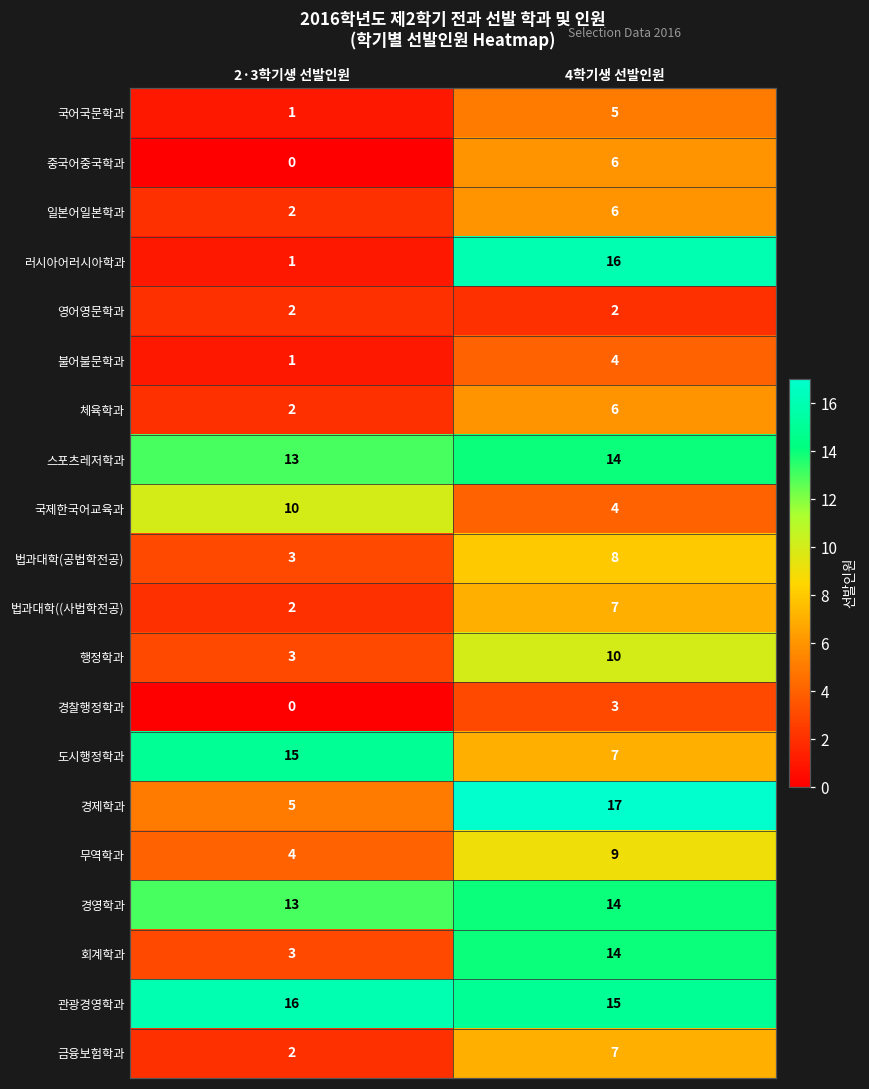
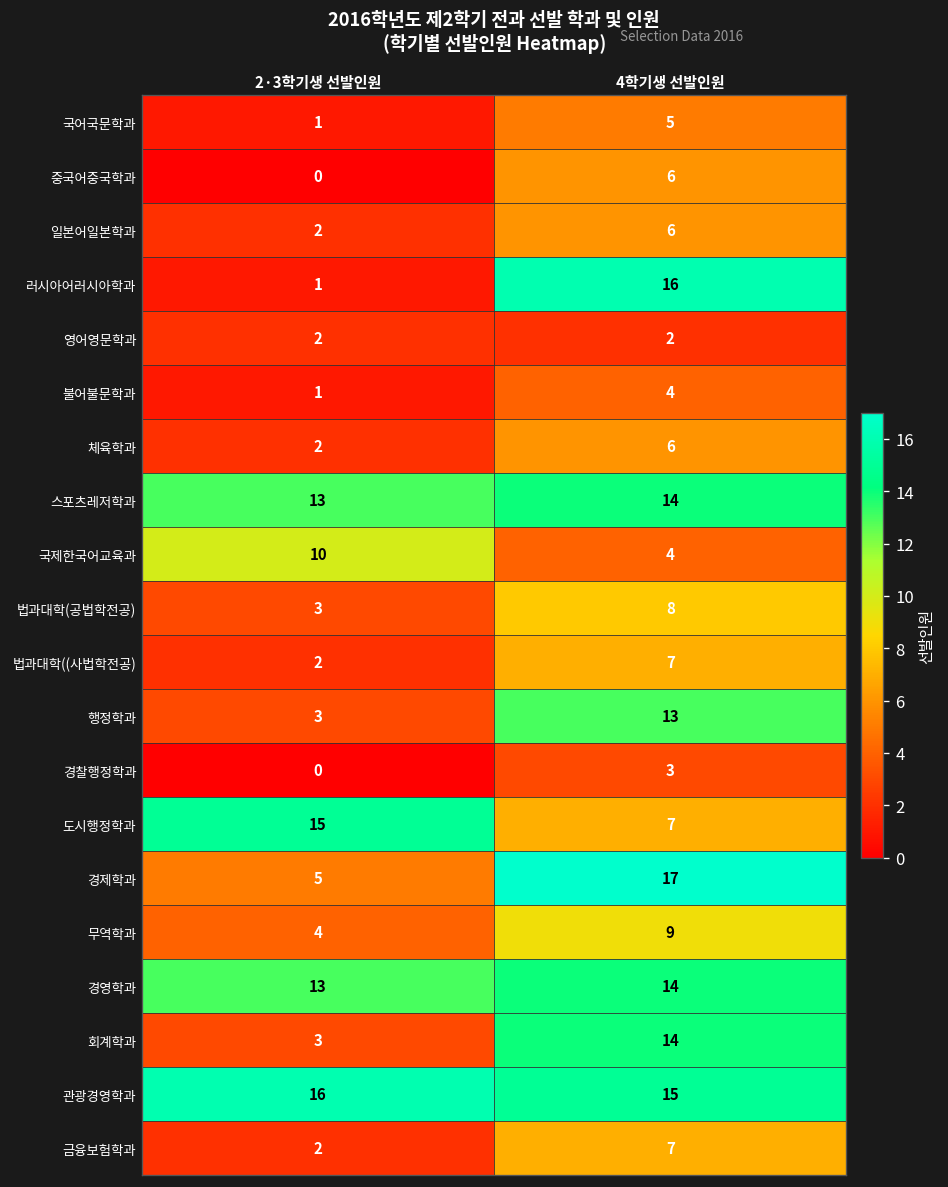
  {
    "국어국문학과": {
      "2·3학기생 선발인원": 1,
      "4학기생 선발인원": 5
    },
    "중국어중국학과": {
      "2·3학기생 선발인원": 0,
      "4학기생 선발인원": 6
    },
    "일본어일본학과": {
      "2·3학기생 선발인원": 2,
      "4학기생 선발인원": 6
    },
    "러시아어러시아학과": {
      "2·3학기생 선발인원": 1,
      "4학기생 선발인원": 16
    },
    "영어영문학과": {
      "2·3학기생 선발인원": 2,
      "4학기생 선발인원": 2
    },
    "불어불문학과": {
      "2·3학기생 선발인원": 1,
      "4학기생 선발인원": 4
    },
    "체육학과": {
      "2·3학기생 선발인원": 2,
      "4학기생 선발인원": 6
    },
    "스포츠레저학과": {
      "2·3학기생 선발인원": 13,
      "4학기생 선발인원": 14
    },
    "국제한국어교육과": {
      "2·3학기생 선발인원": 10,
      "4학기생 선발인원": 4
    },
    "법과대학(공법학전공)": {
      "2·3학기생 선발인원": 3,
      "4학기생 선발인원": 8
    },
    "법과대학((사법학전공)": {
      "2·3학기생 선발인원": 2,
      "4학기생 선발인원": 7
    },
    "행정학과": {
      "2·3학기생 선발인원": 3,
-     "4학기생 선발인원": 10
+     "4학기생 선발인원": 13
    },
    "경찰행정학과": {
      "2·3학기생 선발인원": 0,
      "4학기생 선발인원": 3
    },
    "도시행정학과": {
      "2·3학기생 선발인원": 15,
      "4학기생 선발인원": 7
    },
    "경제학과": {
      "2·3학기생 선발인원": 5,
      "4학기생 선발인원": 17
    },
    "무역학과": {
      "2·3학기생 선발인원": 4,
      "4학기생 선발인원": 9
    },
    "경영학과": {
      "2·3학기생 선발인원": 13,
      "4학기생 선발인원": 14
    },
    "회계학과": {
      "2·3학기생 선발인원": 3,
      "4학기생 선발인원": 14
    },
    "관광경영학과": {
      "2·3학기생 선발인원": 16,
      "4학기생 선발인원": 15
    },
    "금융보험학과": {
      "2·3학기생 선발인원": 2,
      "4학기생 선발인원": 7
    }
  }
